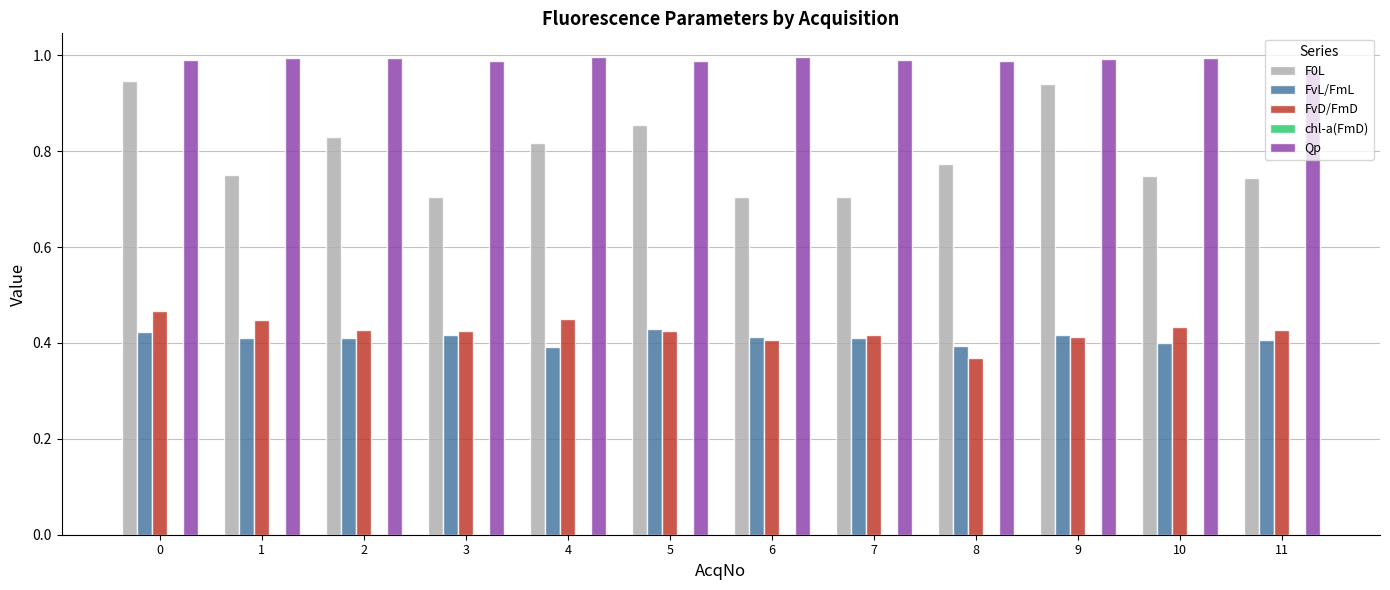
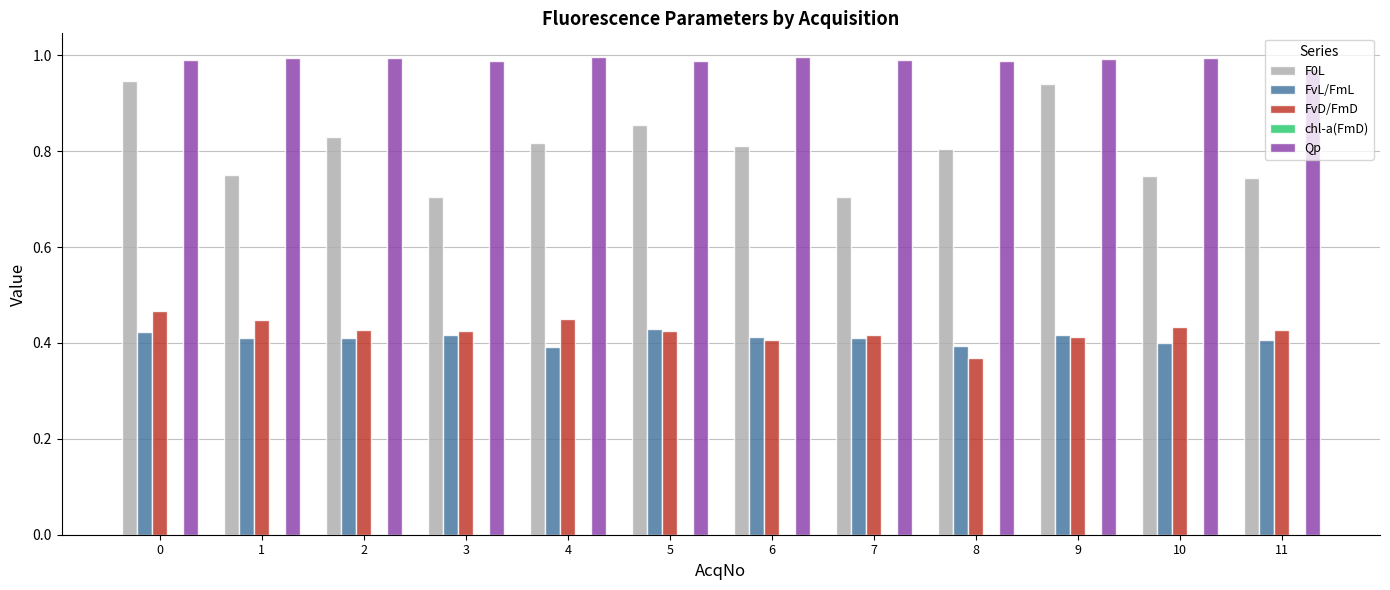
  {
    "F0L": {
      "0": 0.95,
      "1": 0.75,
      "2": 0.83,
      "3": 0.71,
      "4": 0.82,
      "5": 0.85,
-     "6": 0.71,
+     "6": 0.81,
      "7": 0.70,
-     "8": 0.77,
+     "8": 0.80,
      "9": 0.94,
      "10": 0.75,
      "11": 0.74
    },
    "FvL/FmL": {
      "0": 0.42,
      "1": 0.41,
      "2": 0.41,
      "3": 0.42,
      "4": 0.39,
      "5": 0.43,
      "6": 0.41,
      "7": 0.41,
      "8": 0.39,
      "9": 0.42,
      "10": 0.40,
      "11": 0.41
    },
    "FvD/FmD": {
      "0": 0.47,
      "1": 0.45,
      "2": 0.43,
      "3": 0.43,
      "4": 0.45,
      "5": 0.43,
      "6": 0.41,
      "7": 0.42,
      "8": 0.37,
      "9": 0.41,
      "10": 0.43,
      "11": 0.43
    },
    "chl-a(FmD)": {
      "0": 0.00,
      "1": 0.00,
      "2": 0.00,
      "3": 0.00,
      "4": 0.00,
      "5": 0.00,
      "6": 0.00,
      "7": 0.00,
      "8": 0.00,
      "9": 0.00,
      "10": 0.00,
      "11": 0.00
    },
    "Qp": {
      "0": 0.99,
      "1": 0.99,
      "2": 0.99,
      "3": 0.99,
      "4": 1.00,
      "5": 0.99,
      "6": 1.00,
      "7": 0.99,
      "8": 0.99,
      "9": 0.99,
      "10": 0.99
    }
  }
